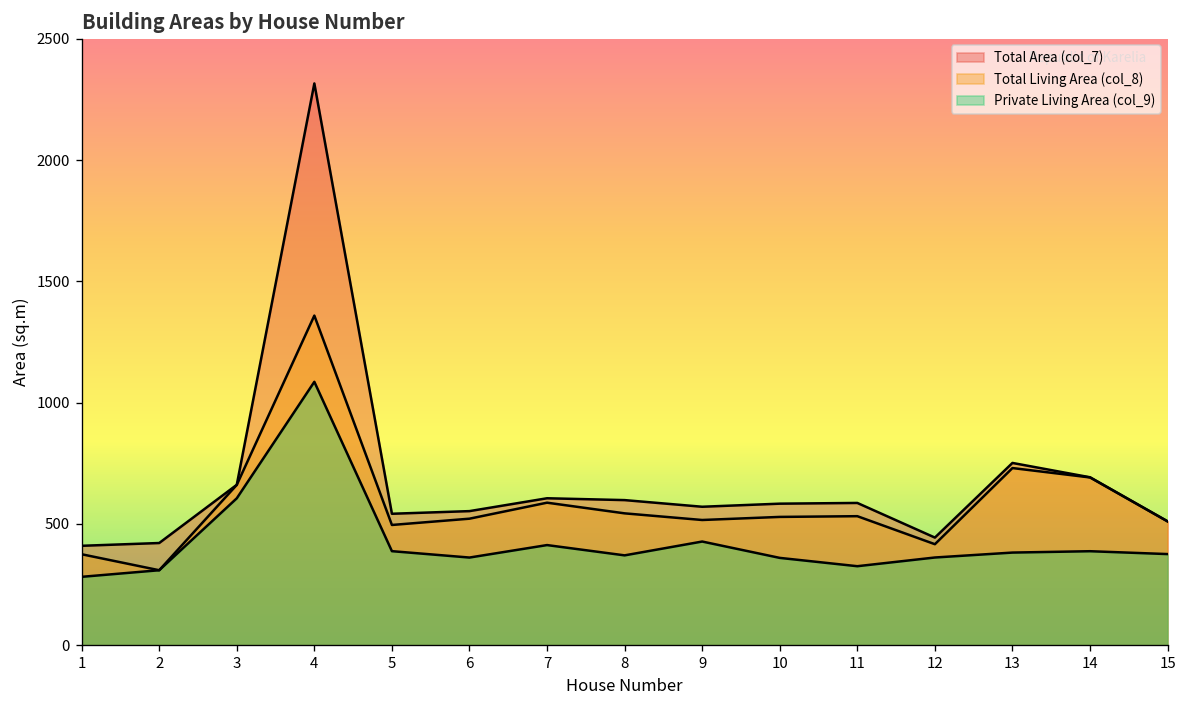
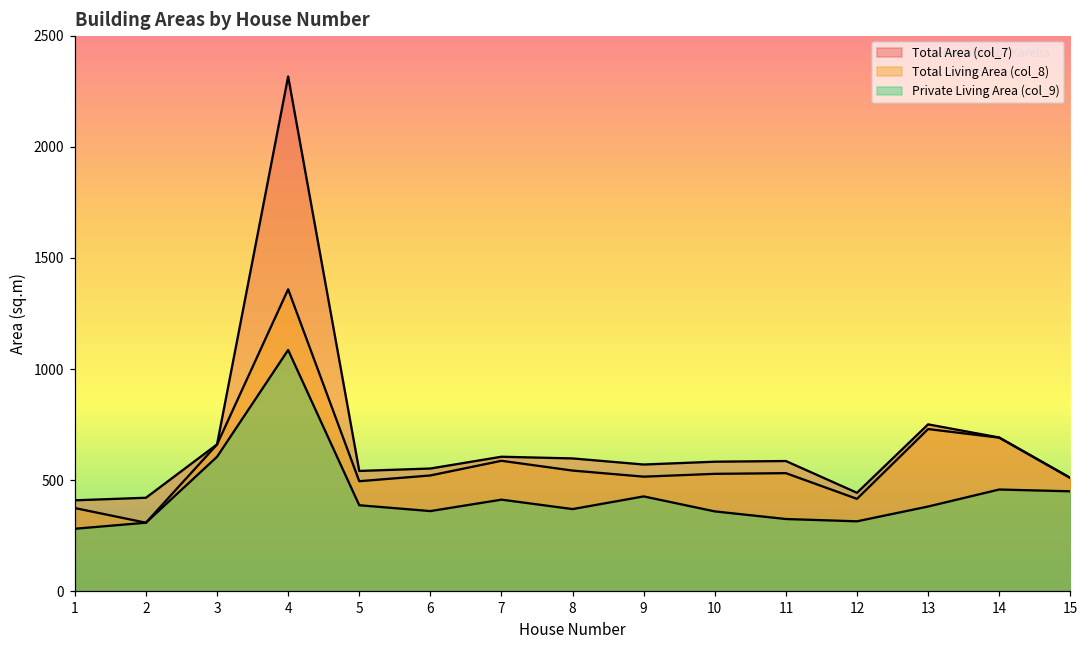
  {
    "Private Living Area (col_9)": {
      "1": 280,
      "3": 610,
      "4": 1090,
      "5": 390,
      "6": 360,
      "7": 410,
      "8": 370,
      "9": 430,
      "10": 360,
      "11": 330,
-     "12": 360,
+     "12": 320,
      "13": 380,
-     "14": 390,
-     "15": 380
+     "14": 460,
+     "15": 450
    }
  }
